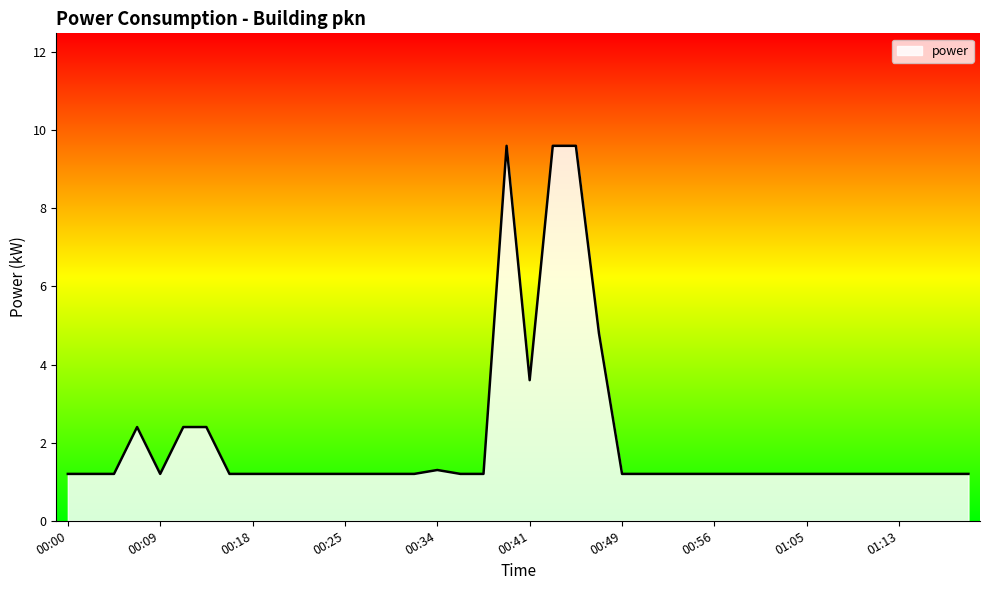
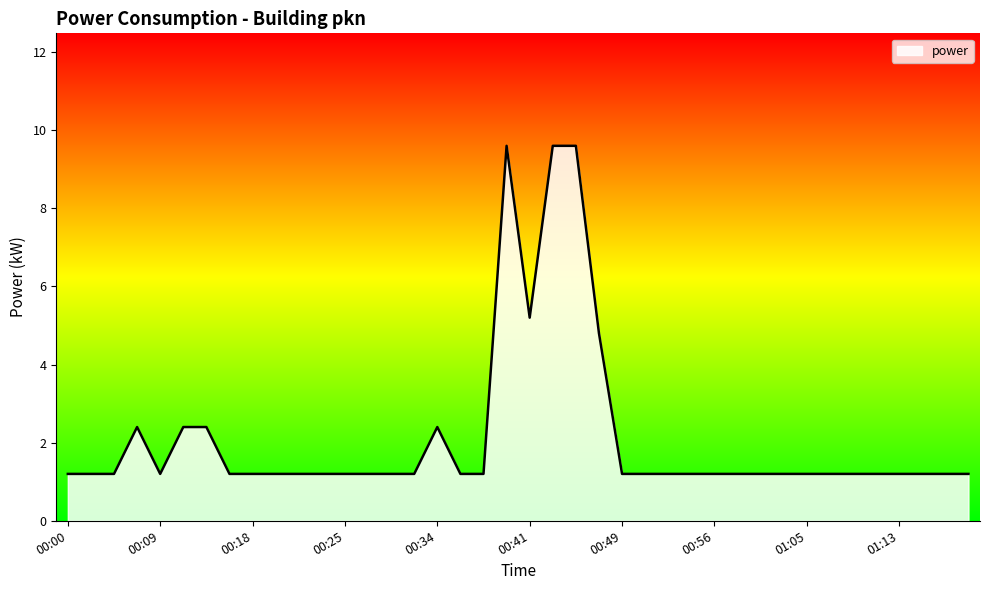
  {
    "00:00": 1.2,
    "00:09": 1.2,
    "00:18": 1.2,
    "00:25": 1.2,
-   "00:34": 1.3,
-   "00:41": 3.6,
+   "00:34": 2.4,
+   "00:41": 5.2,
    "00:49": 1.2,
    "00:56": 1.2,
    "01:05": 1.2,
    "01:13": 1.2
  }
